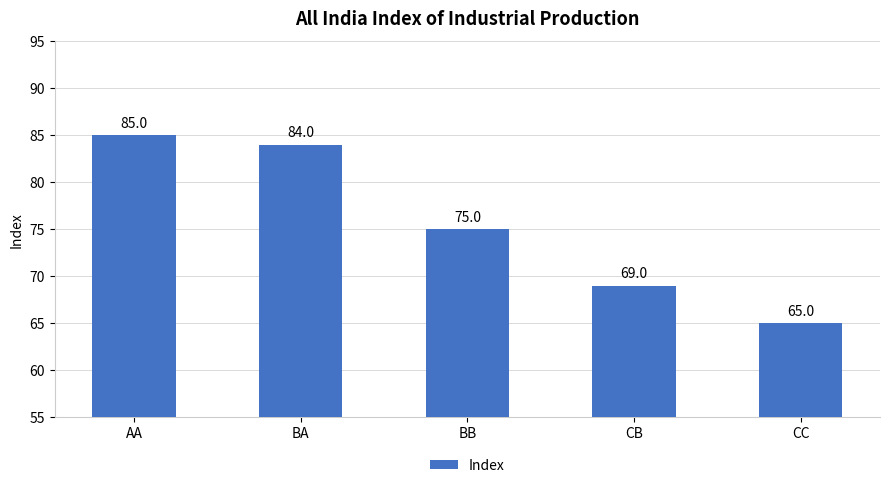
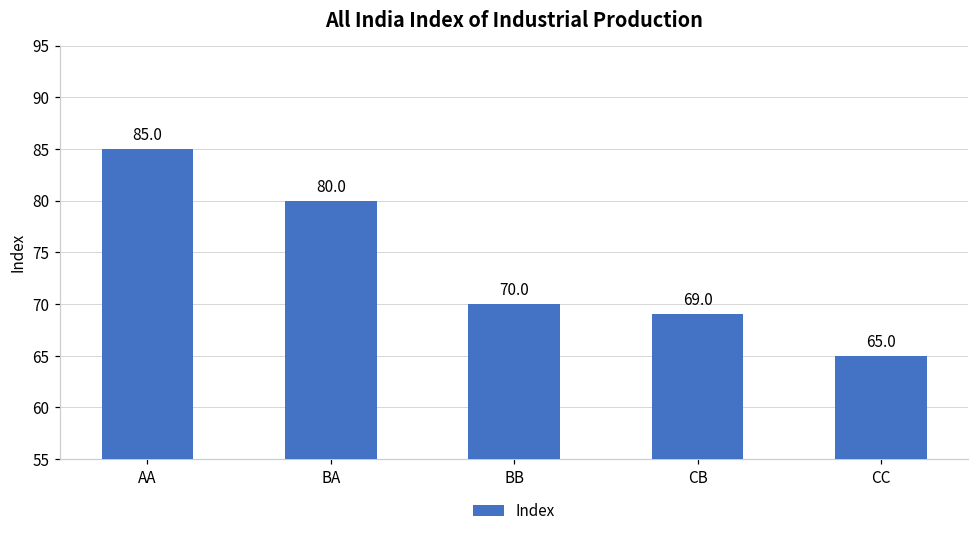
  {
    "AA": 85.0,
-   "BA": 84.0,
-   "BB": 75.0,
+   "BA": 80.0,
+   "BB": 70.0,
    "CB": 69.0,
    "CC": 65.0
  }
